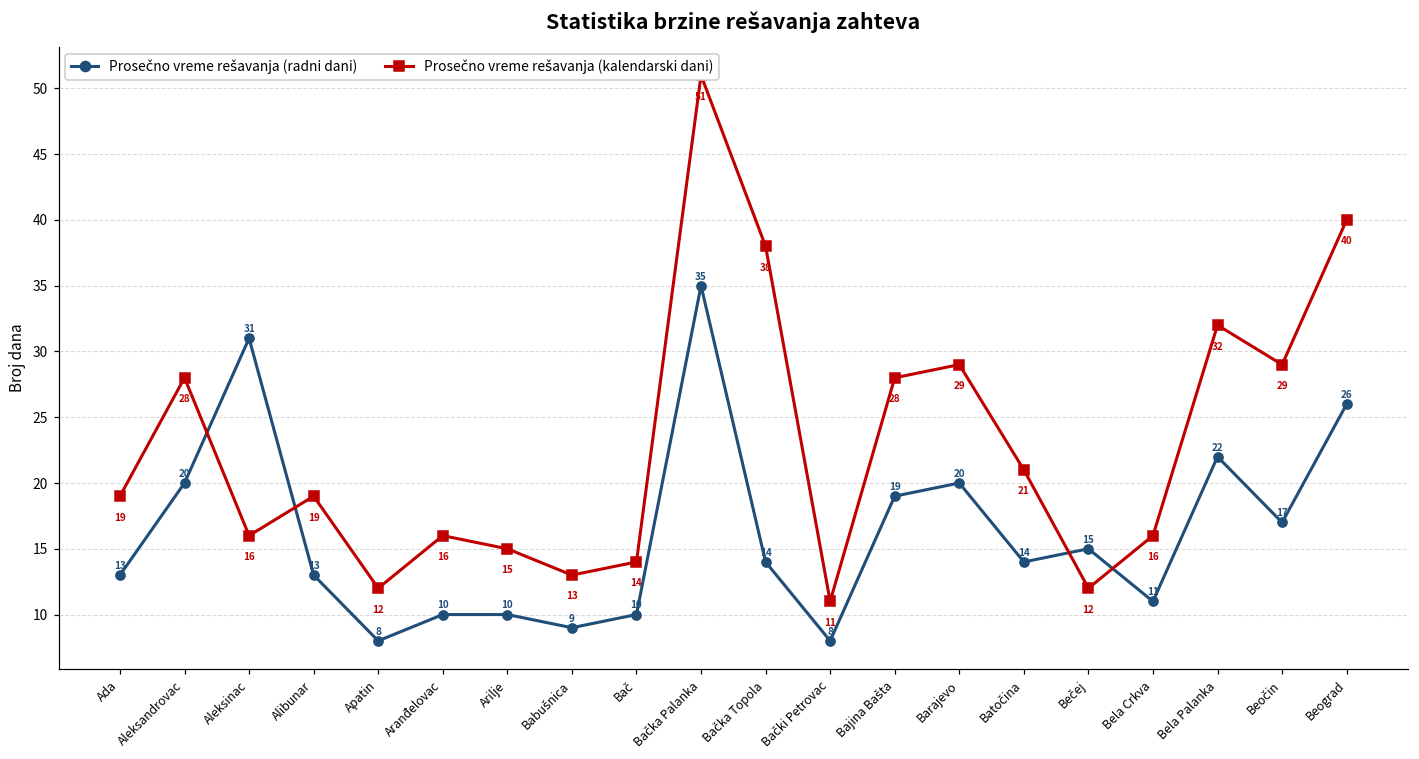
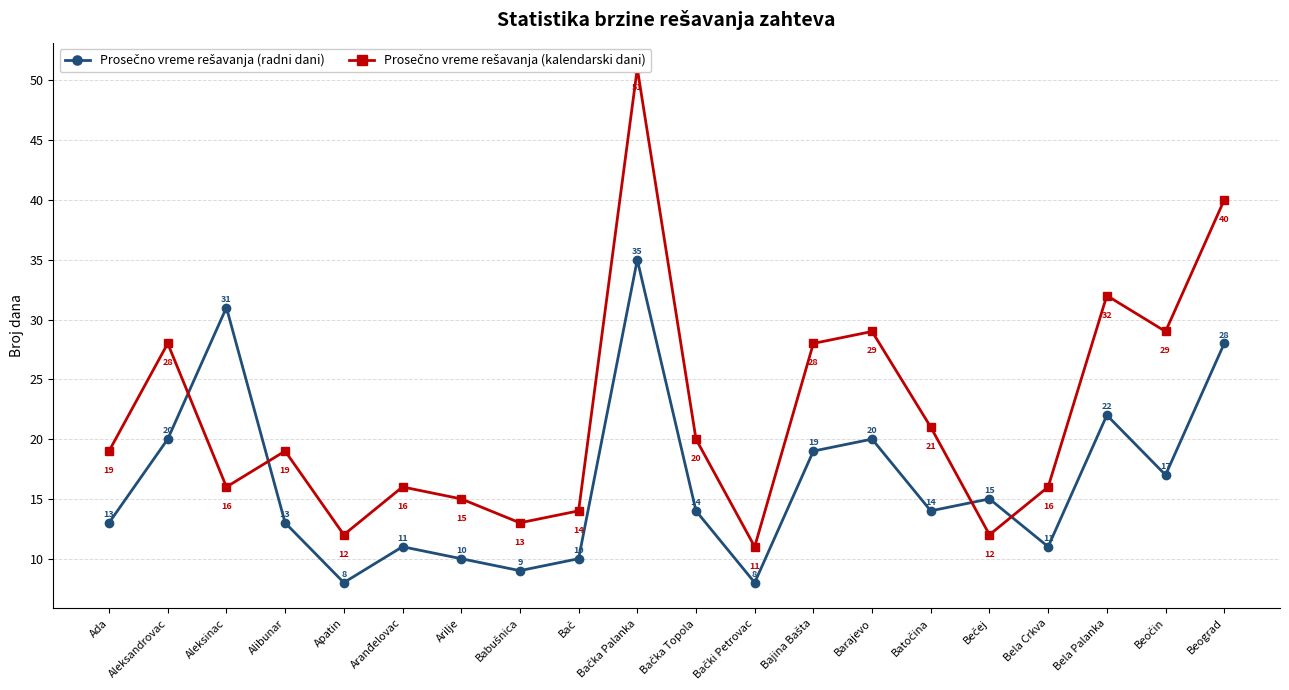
  {
    "Prosečno vreme rešavanja (radni dani)": {
      "Ada": 13,
      "Aleksandrovac": 20,
      "Aleksinac": 31,
      "Alibunar": 13,
      "Apatin": 8,
-     "Aranđelovac": 10,
+     "Aranđelovac": 11,
      "Arilje": 10,
      "Babušnica": 9,
      "Bač": 10,
      "Bačka Palanka": 35,
      "Bačka Topola": 14,
      "Bački Petrovac": 8,
      "Bajina Bašta": 19,
      "Barajevo": 20,
      "Batočina": 14,
      "Bečej": 15,
      "Bela Crkva": 11,
      "Bela Palanka": 22,
      "Beočin": 17,
-     "Beograd": 26
+     "Beograd": 28
    },
    "Prosečno vreme rešavanja (kalendarski dani)": {
      "Ada": 19,
      "Aleksandrovac": 28,
      "Aleksinac": 16,
      "Alibunar": 19,
      "Apatin": 12,
      "Aranđelovac": 16,
      "Arilje": 15,
      "Babušnica": 13,
      "Bač": 14,
-     "Bačka Topola": 38,
+     "Bačka Topola": 20,
      "Bački Petrovac": 11,
      "Bajina Bašta": 28,
      "Barajevo": 29,
      "Batočina": 21,
      "Bečej": 12,
      "Bela Crkva": 16,
      "Bela Palanka": 32,
      "Beočin": 29,
      "Beograd": 40
    }
  }
